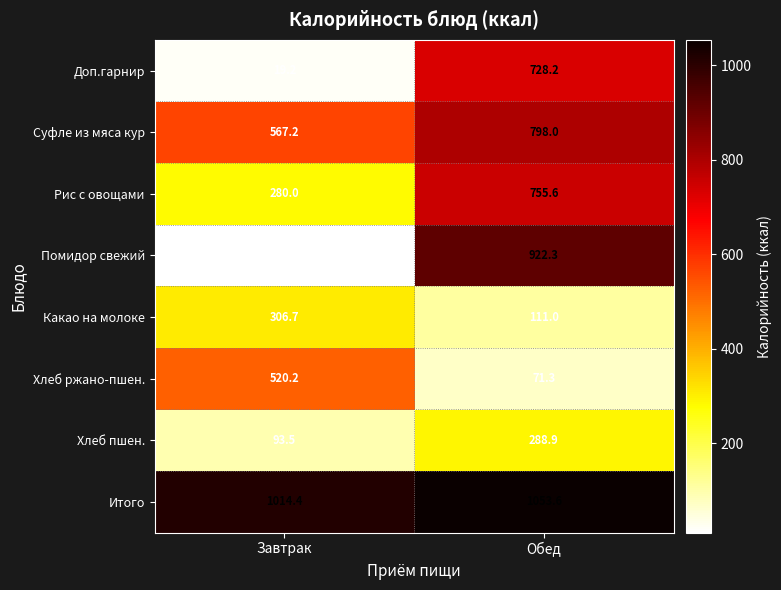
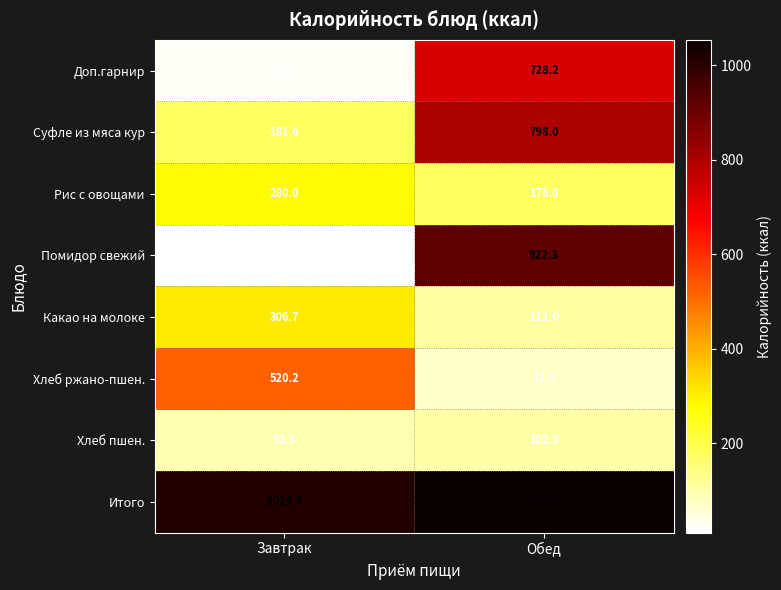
  {
    "Доп.гарнир": {
      "Обед": 728.2
    },
    "Суфле из мяса кур": {
-     "Завтрак": 567.2,
+     "Завтрак": 181.6,
      "Обед": 798.0
    },
    "Рис с овощами": {
      "Завтрак": 280.0,
-     "Обед": 755.6
+     "Обед": 176.0
    },
    "Помидор свежий": {
      "Обед": 922.3
    },
    "Какао на молоке": {
      "Завтрак": 306.7,
      "Обед": 111.0
    },
    "Хлеб ржано-пшен.": {
      "Завтрак": 520.2,
      "Обед": 71.3
    },
    "Хлеб пшен.": {
      "Завтрак": 93.5,
-     "Обед": 288.9
+     "Обед": 102.9
    }
  }
